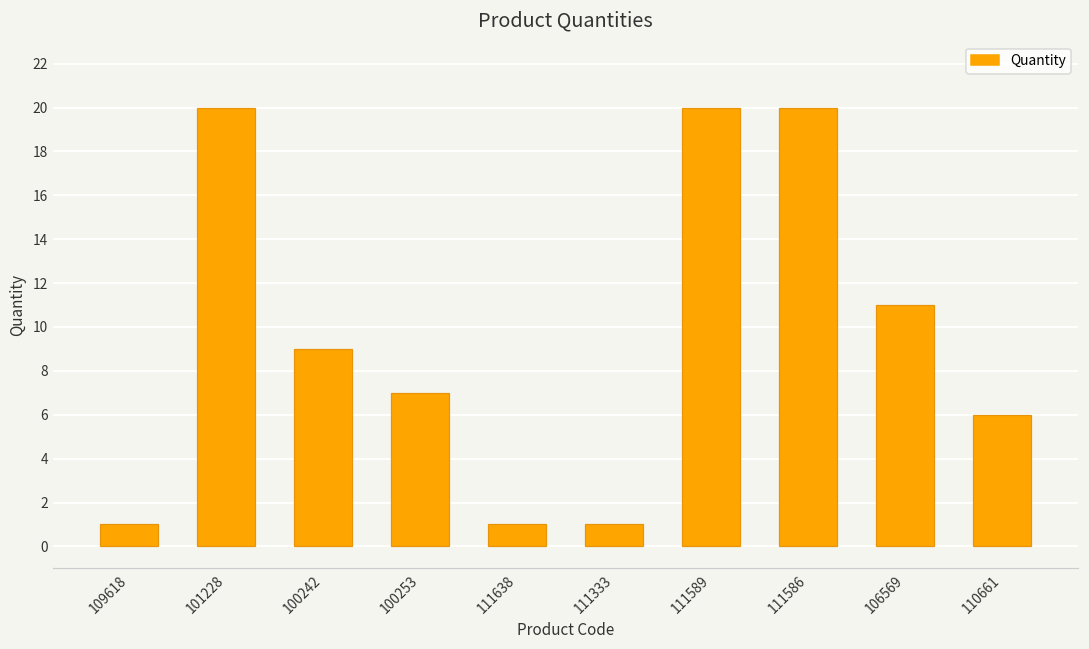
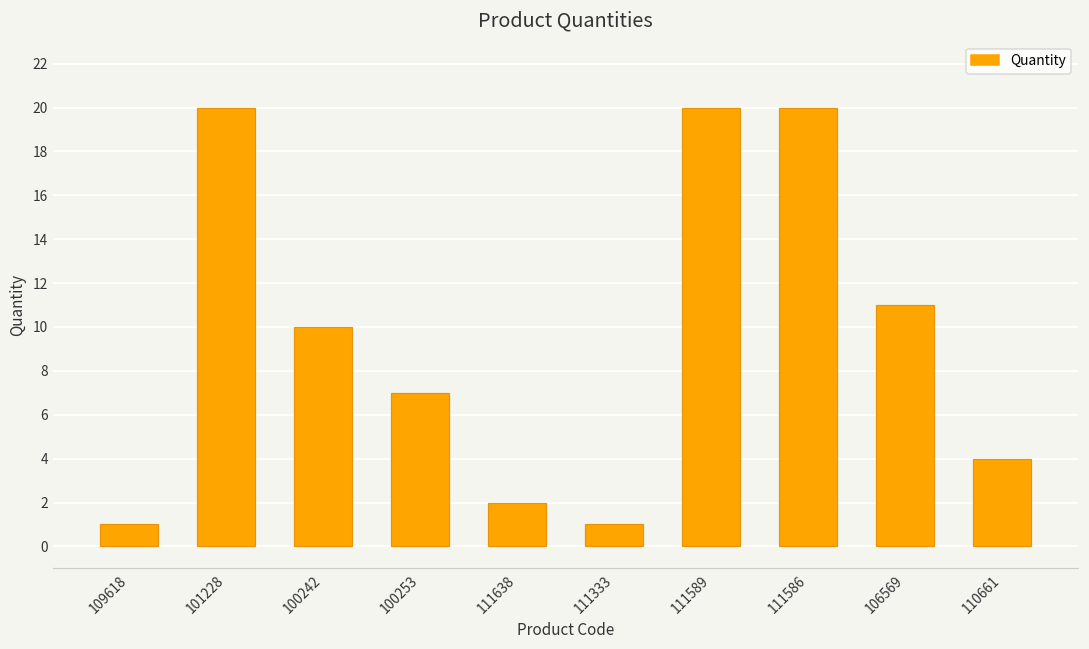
  {
    "109618": 1,
    "101228": 20,
-   "100242": 9,
+   "100242": 10,
    "100253": 7,
-   "111638": 1,
+   "111638": 2,
    "111333": 1,
    "111589": 20,
    "111586": 20,
    "106569": 11,
-   "110661": 6
+   "110661": 4
  }
